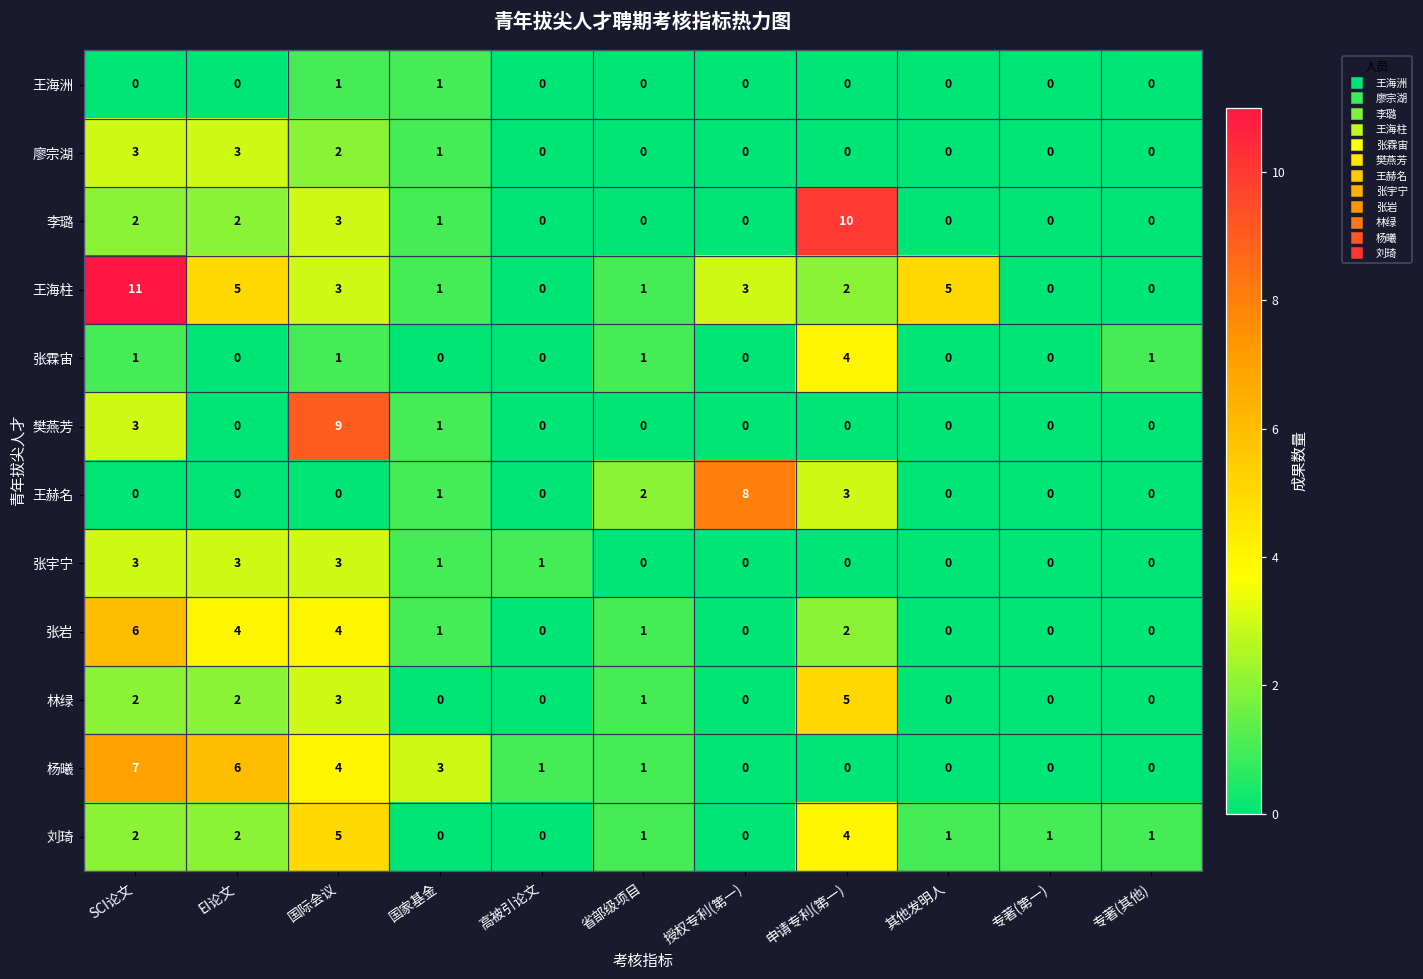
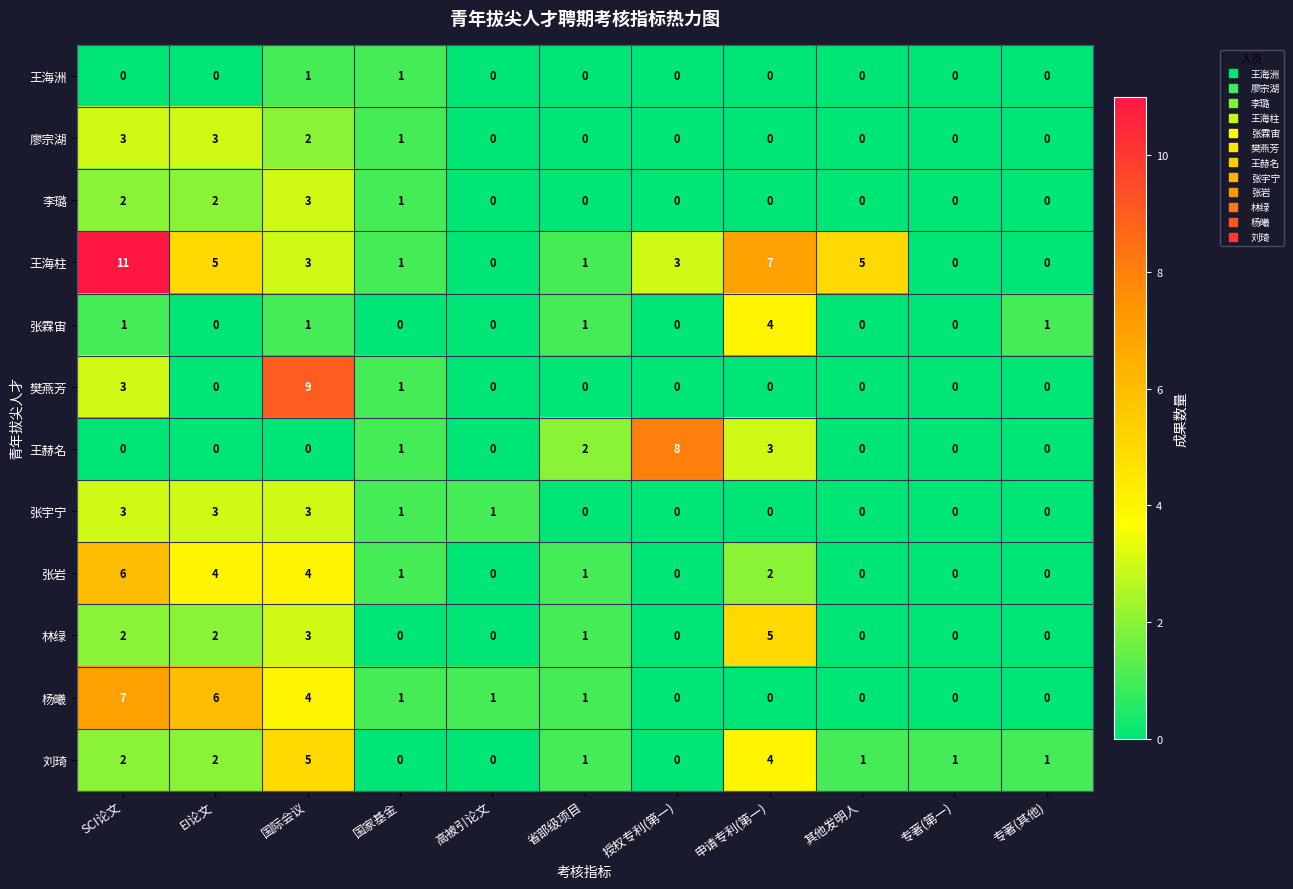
  {
    "王海洲": {
      "SCI论文": 0,
      "EI论文": 0,
      "国际会议": 1,
      "国家基金": 1,
      "高被引论文": 0,
      "省部级项目": 0,
      "授权专利(第一)": 0,
      "申请专利(第一)": 0,
      "其他发明人": 0,
      "专著(第一)": 0,
      "专著(其他)": 0
    },
    "廖宗湖": {
      "SCI论文": 3,
      "EI论文": 3,
      "国际会议": 2,
      "国家基金": 1,
      "高被引论文": 0,
      "省部级项目": 0,
      "授权专利(第一)": 0,
      "申请专利(第一)": 0,
      "其他发明人": 0,
      "专著(第一)": 0,
      "专著(其他)": 0
    },
    "李璐": {
      "SCI论文": 2,
      "EI论文": 2,
      "国际会议": 3,
      "国家基金": 1,
      "高被引论文": 0,
      "省部级项目": 0,
      "授权专利(第一)": 0,
-     "申请专利(第一)": 10,
+     "申请专利(第一)": 0,
      "其他发明人": 0,
      "专著(第一)": 0,
      "专著(其他)": 0
    },
    "王海柱": {
      "SCI论文": 11,
      "EI论文": 5,
      "国际会议": 3,
      "国家基金": 1,
      "高被引论文": 0,
      "省部级项目": 1,
      "授权专利(第一)": 3,
-     "申请专利(第一)": 2,
+     "申请专利(第一)": 7,
      "其他发明人": 5,
      "专著(第一)": 0,
      "专著(其他)": 0
    },
    "张霖宙": {
      "SCI论文": 1,
      "EI论文": 0,
      "国际会议": 1,
      "国家基金": 0,
      "高被引论文": 0,
      "省部级项目": 1,
      "授权专利(第一)": 0,
      "申请专利(第一)": 4,
      "其他发明人": 0,
      "专著(第一)": 0,
      "专著(其他)": 1
    },
    "樊燕芳": {
      "SCI论文": 3,
      "EI论文": 0,
      "国际会议": 9,
      "国家基金": 1,
      "高被引论文": 0,
      "省部级项目": 0,
      "授权专利(第一)": 0,
      "申请专利(第一)": 0,
      "其他发明人": 0,
      "专著(第一)": 0,
      "专著(其他)": 0
    },
    "王赫名": {
      "SCI论文": 0,
      "EI论文": 0,
      "国际会议": 0,
      "国家基金": 1,
      "高被引论文": 0,
      "省部级项目": 2,
      "授权专利(第一)": 8,
      "申请专利(第一)": 3,
      "其他发明人": 0,
      "专著(第一)": 0,
      "专著(其他)": 0
    },
    "张宇宁": {
      "SCI论文": 3,
      "EI论文": 3,
      "国际会议": 3,
      "国家基金": 1,
      "高被引论文": 1,
      "省部级项目": 0,
      "授权专利(第一)": 0,
      "申请专利(第一)": 0,
      "其他发明人": 0,
      "专著(第一)": 0,
      "专著(其他)": 0
    },
    "张岩": {
      "SCI论文": 6,
      "EI论文": 4,
      "国际会议": 4,
      "国家基金": 1,
      "高被引论文": 0,
      "省部级项目": 1,
      "授权专利(第一)": 0,
      "申请专利(第一)": 2,
      "其他发明人": 0,
      "专著(第一)": 0,
      "专著(其他)": 0
    },
    "林绿": {
      "SCI论文": 2,
      "EI论文": 2,
      "国际会议": 3,
      "国家基金": 0,
      "高被引论文": 0,
      "省部级项目": 1,
      "授权专利(第一)": 0,
      "申请专利(第一)": 5,
      "其他发明人": 0,
      "专著(第一)": 0,
      "专著(其他)": 0
    },
    "杨曦": {
      "SCI论文": 7,
      "EI论文": 6,
      "国际会议": 4,
-     "国家基金": 3,
+     "国家基金": 1,
      "高被引论文": 1,
      "省部级项目": 1,
      "授权专利(第一)": 0,
      "申请专利(第一)": 0,
      "其他发明人": 0,
      "专著(第一)": 0,
      "专著(其他)": 0
    },
    "刘琦": {
      "SCI论文": 2,
      "EI论文": 2,
      "国际会议": 5,
      "国家基金": 0,
      "高被引论文": 0,
      "省部级项目": 1,
      "授权专利(第一)": 0,
      "申请专利(第一)": 4,
      "其他发明人": 1,
      "专著(第一)": 1,
      "专著(其他)": 1
    }
  }
